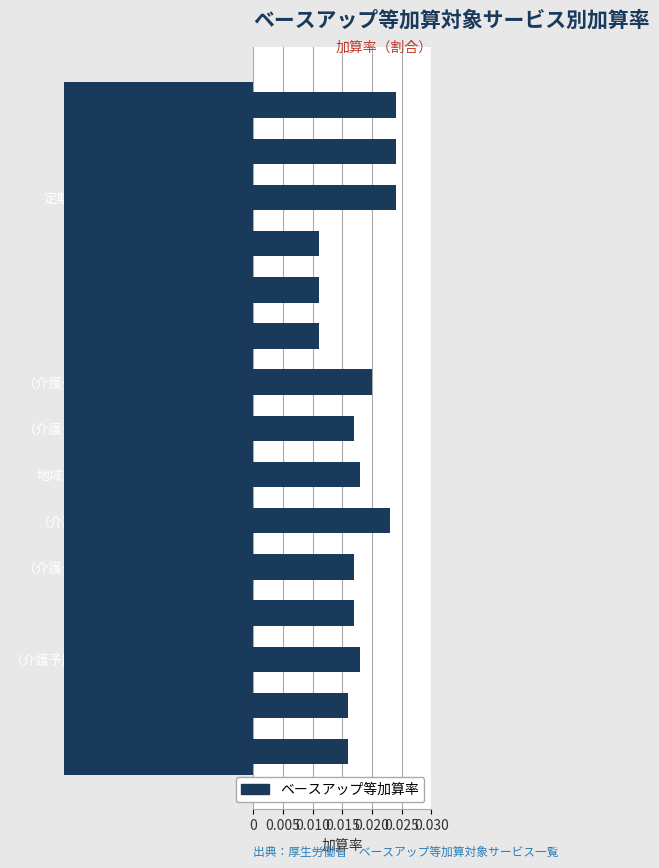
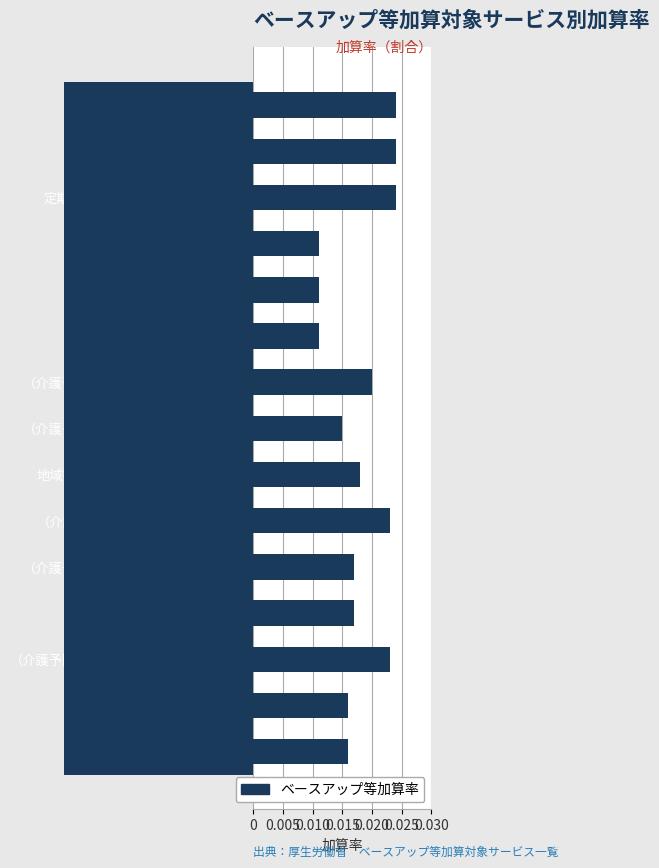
  {
    "定期巡回･随時対応型訪問介護看護": 0.024,
    "（介護予防）通所リハビリテーション": 0.020,
-   "（介護予防）特定施設入居者生活介護": 0.017,
+   "（介護予防）特定施設入居者生活介護": 0.015,
    "地域密着型特定施設入居者生活介護": 0.018,
    "（介護予防）認知症対応型通所介護": 0.023,
    "（介護予防）小規模多機能型居宅介護": 0.017,
-   "（介護予防）認知症対応型共同生活介護": 0.018
+   "（介護予防）認知症対応型共同生活介護": 0.023
  }
